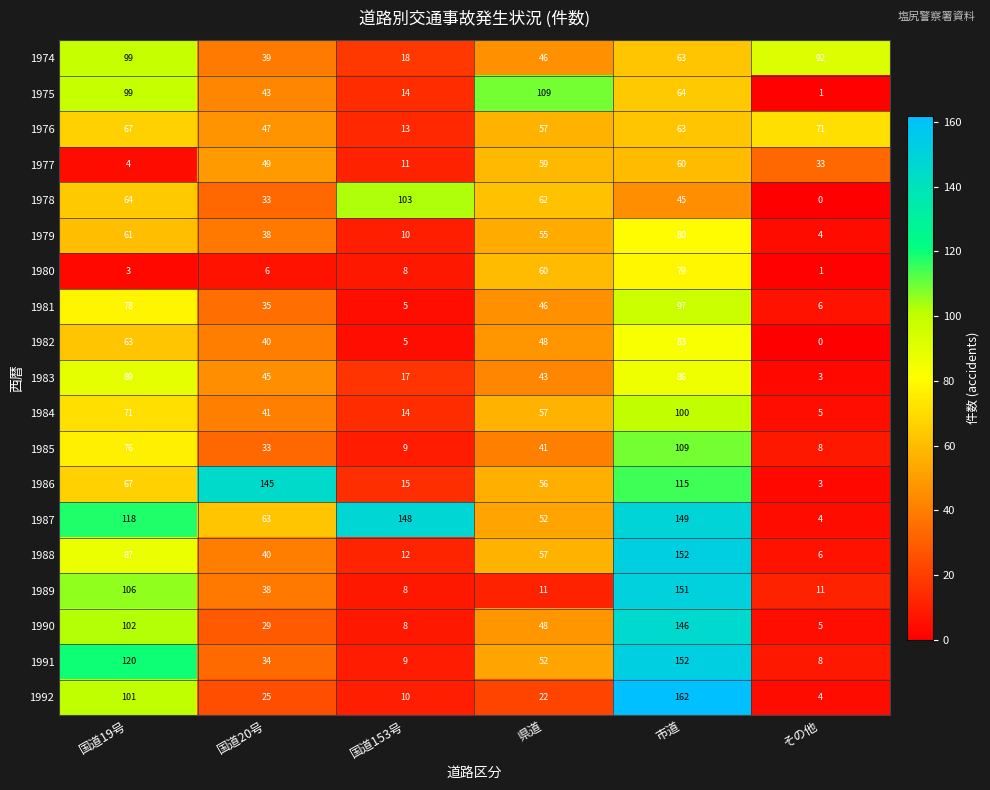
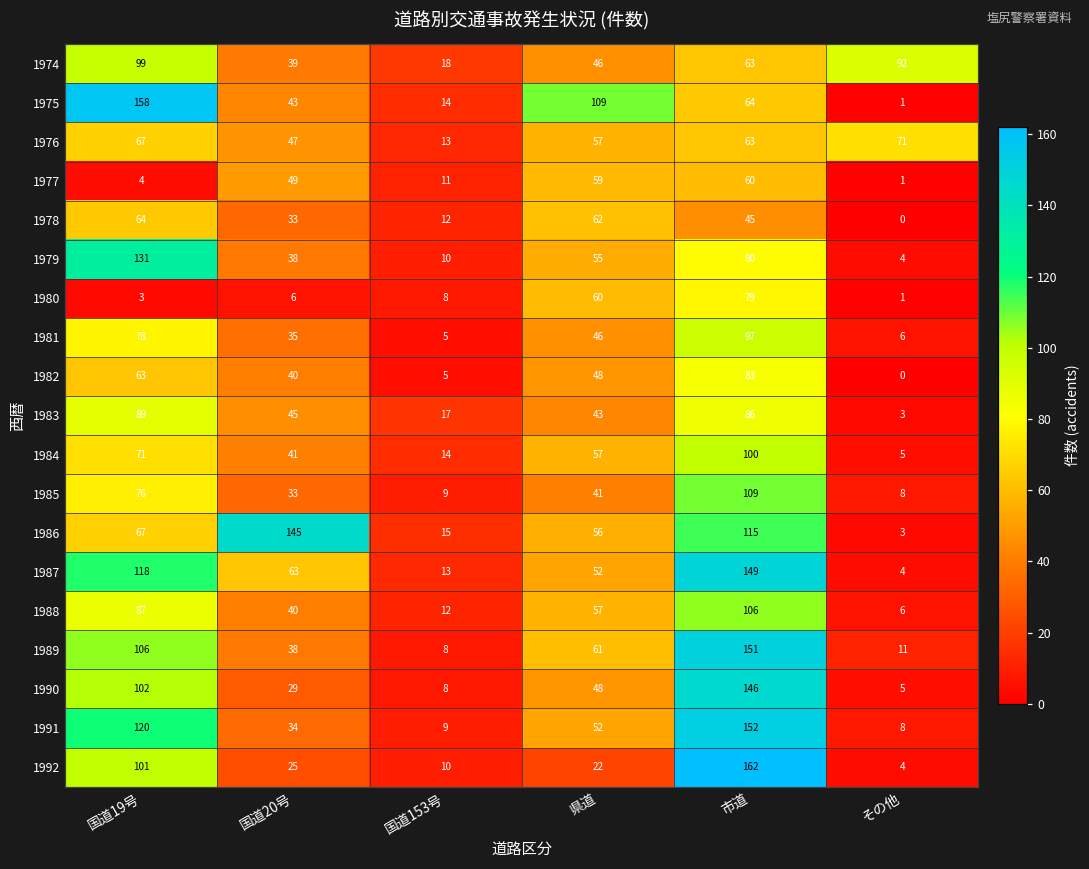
  {
    "1974": {
      "国道19号": 99,
      "国道20号": 39,
      "国道153号": 18,
      "県道": 46,
      "市道": 63,
      "その他": 92
    },
    "1975": {
-     "国道19号": 99,
+     "国道19号": 158,
      "国道20号": 43,
      "国道153号": 14,
      "県道": 109,
      "市道": 64,
      "その他": 1
    },
    "1976": {
      "国道19号": 67,
      "国道20号": 47,
      "国道153号": 13,
      "県道": 57,
      "市道": 63,
      "その他": 71
    },
    "1977": {
      "国道19号": 4,
      "国道20号": 49,
      "国道153号": 11,
      "県道": 59,
      "市道": 60,
-     "その他": 33
+     "その他": 1
    },
    "1978": {
      "国道19号": 64,
      "国道20号": 33,
-     "国道153号": 103,
+     "国道153号": 12,
      "県道": 62,
      "市道": 45,
      "その他": 0
    },
    "1979": {
-     "国道19号": 61,
+     "国道19号": 131,
      "国道20号": 38,
      "国道153号": 10,
      "県道": 55,
      "市道": 80,
      "その他": 4
    },
    "1980": {
      "国道19号": 3,
      "国道20号": 6,
      "国道153号": 8,
      "県道": 60,
      "市道": 79,
      "その他": 1
    },
    "1981": {
      "国道19号": 78,
      "国道20号": 35,
      "国道153号": 5,
      "県道": 46,
      "市道": 97,
      "その他": 6
    },
    "1982": {
      "国道19号": 63,
      "国道20号": 40,
      "国道153号": 5,
      "県道": 48,
      "市道": 83,
      "その他": 0
    },
    "1983": {
      "国道19号": 89,
      "国道20号": 45,
      "国道153号": 17,
      "県道": 43,
      "市道": 86,
      "その他": 3
    },
    "1984": {
      "国道19号": 71,
      "国道20号": 41,
      "国道153号": 14,
      "県道": 57,
      "市道": 100,
      "その他": 5
    },
    "1985": {
      "国道19号": 76,
      "国道20号": 33,
      "国道153号": 9,
      "県道": 41,
      "市道": 109,
      "その他": 8
    },
    "1986": {
      "国道19号": 67,
      "国道20号": 145,
      "国道153号": 15,
      "県道": 56,
      "市道": 115,
      "その他": 3
    },
    "1987": {
      "国道19号": 118,
      "国道20号": 63,
-     "国道153号": 148,
+     "国道153号": 13,
      "県道": 52,
      "市道": 149,
      "その他": 4
    },
    "1988": {
      "国道19号": 87,
      "国道20号": 40,
      "国道153号": 12,
      "県道": 57,
-     "市道": 152,
+     "市道": 106,
      "その他": 6
    },
    "1989": {
      "国道19号": 106,
      "国道20号": 38,
      "国道153号": 8,
-     "県道": 11,
+     "県道": 61,
      "市道": 151,
      "その他": 11
    },
    "1990": {
      "国道19号": 102,
      "国道20号": 29,
      "国道153号": 8,
      "県道": 48,
      "市道": 146,
      "その他": 5
    },
    "1991": {
      "国道19号": 120,
      "国道20号": 34,
      "国道153号": 9,
      "県道": 52,
      "市道": 152,
      "その他": 8
    },
    "1992": {
      "国道19号": 101,
      "国道20号": 25,
      "国道153号": 10,
      "県道": 22,
      "市道": 162,
      "その他": 4
    }
  }
